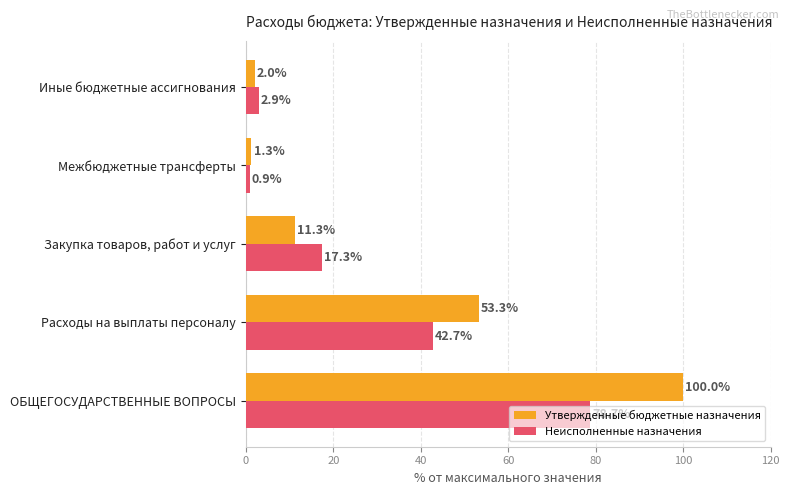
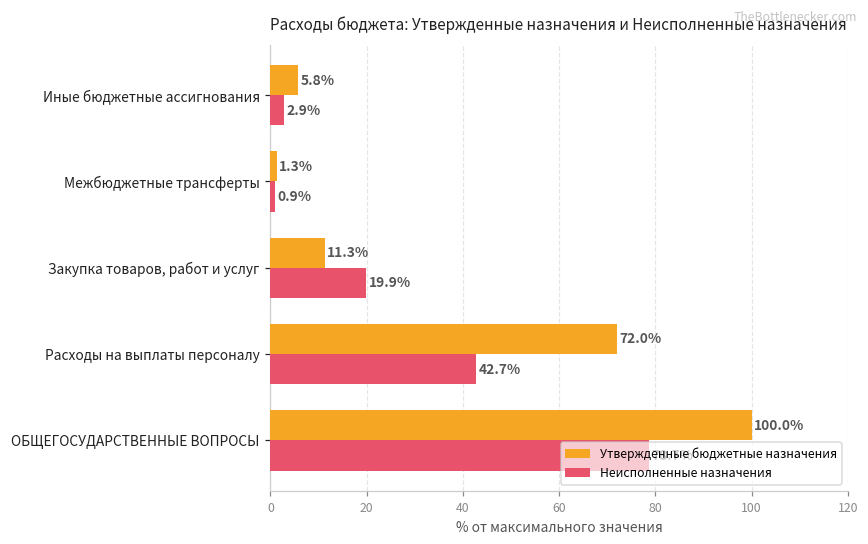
  {
    "Утвержденные бюджетные назначения": {
-     "Иные бюджетные ассигнования": "2.0%",
+     "Иные бюджетные ассигнования": "5.8%",
      "Межбюджетные трансферты": "1.3%",
      "Закупка товаров, работ и услуг": "11.3%",
-     "Расходы на выплаты персоналу": "53.3%",
+     "Расходы на выплаты персоналу": "72.0%",
      "ОБЩЕГОСУДАРСТВЕННЫЕ ВОПРОСЫ": "100.0%"
    },
    "Неисполненные назначения": {
      "Иные бюджетные ассигнования": "2.9%",
      "Межбюджетные трансферты": "0.9%",
-     "Закупка товаров, работ и услуг": "17.3%",
+     "Закупка товаров, работ и услуг": "19.9%",
      "Расходы на выплаты персоналу": "42.7%"
    }
  }
